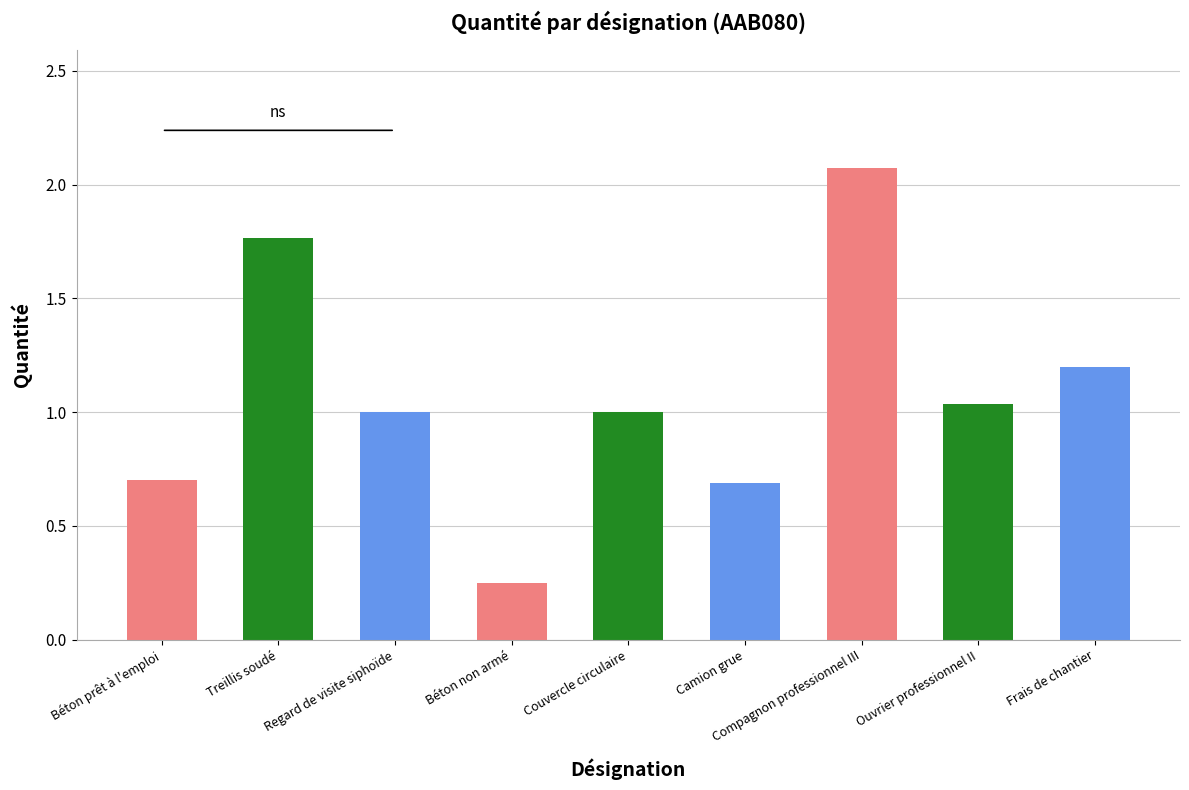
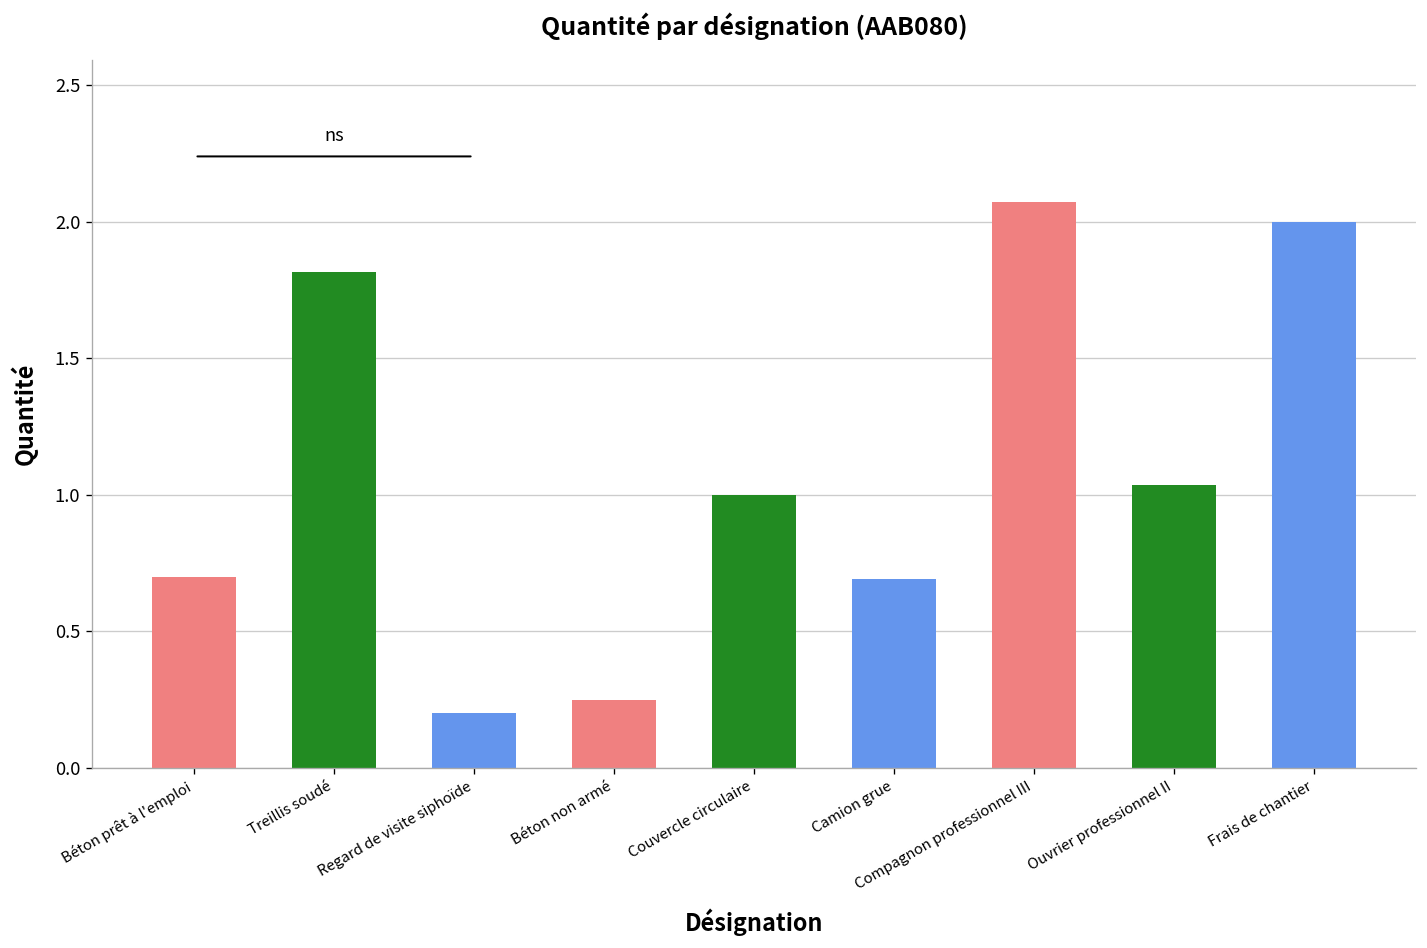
  {
    "Béton prêt à l'emploi": 0.70,
-   "Treillis soudé": 1.77,
-   "Regard de visite siphoïde": 1.0,
+   "Treillis soudé": 1.82,
+   "Regard de visite siphoïde": 0.2,
    "Béton non armé": 0.25,
    "Couvercle circulaire": 1.00,
    "Camion grue": 0.69,
    "Compagnon professionnel III": 2.07,
    "Ouvrier professionnel II": 1.04,
-   "Frais de chantier": 1.2
+   "Frais de chantier": 2.0
  }
